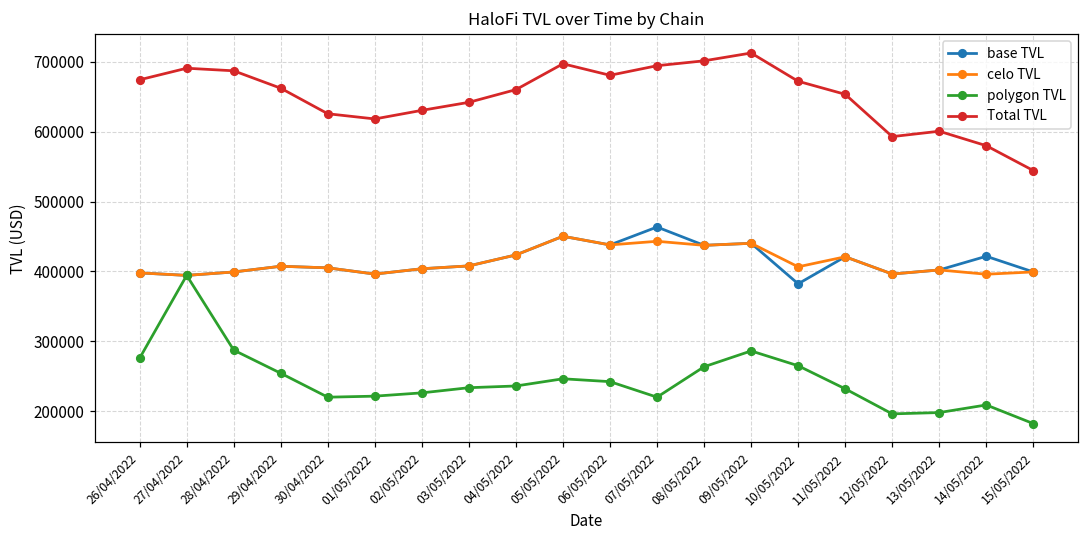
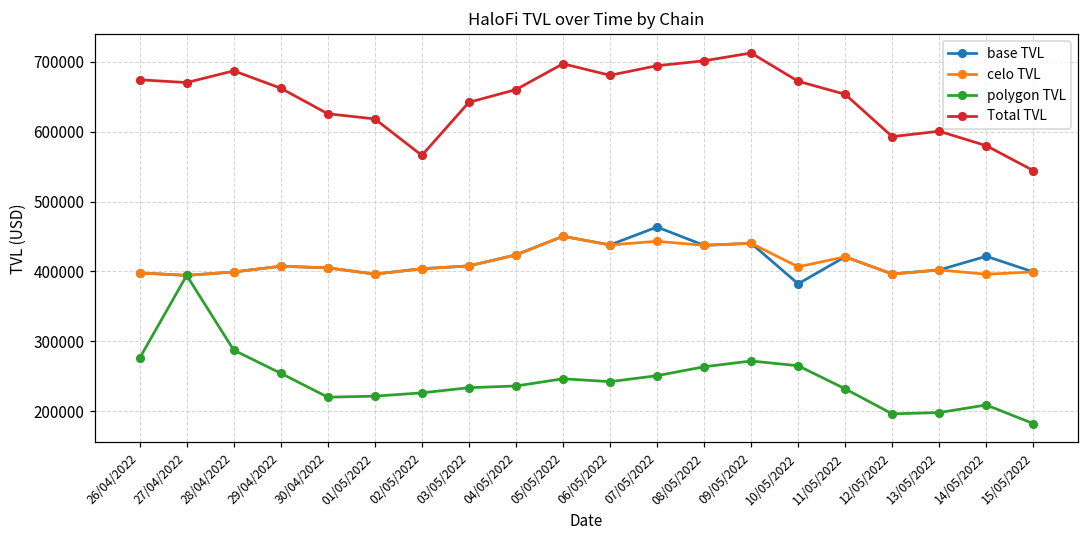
  {
    "base TVL": {
      "07/05/2022": 460000,
      "10/05/2022": 380000,
      "14/05/2022": 420000
    },
    "celo TVL": {
      "07/05/2022": 440000,
      "10/05/2022": 410000,
      "14/05/2022": 400000
    },
    "polygon TVL": {
      "26/04/2022": 280000,
      "28/04/2022": 290000,
      "29/04/2022": 250000,
      "30/04/2022": 220000,
      "01/05/2022": 220000,
      "02/05/2022": 230000,
      "03/05/2022": 230000,
      "04/05/2022": 240000,
      "05/05/2022": 250000,
      "06/05/2022": 240000,
-     "07/05/2022": 220000,
+     "07/05/2022": 250000,
      "08/05/2022": 260000,
-     "09/05/2022": 290000,
+     "09/05/2022": 270000,
      "10/05/2022": 270000,
      "11/05/2022": 230000,
      "12/05/2022": 200000,
      "13/05/2022": 200000,
      "14/05/2022": 210000,
      "15/05/2022": 180000
    },
    "Total TVL": {
      "26/04/2022": 670000,
-     "27/04/2022": 690000,
+     "27/04/2022": 670000,
      "28/04/2022": 690000,
      "29/04/2022": 660000,
      "30/04/2022": 630000,
      "01/05/2022": 620000,
-     "02/05/2022": 630000,
+     "02/05/2022": 570000,
      "03/05/2022": 640000,
      "04/05/2022": 660000,
      "05/05/2022": 700000,
      "06/05/2022": 680000,
      "07/05/2022": 690000,
      "08/05/2022": 700000,
      "09/05/2022": 710000,
      "10/05/2022": 670000,
      "11/05/2022": 650000,
      "12/05/2022": 590000,
      "13/05/2022": 600000,
      "14/05/2022": 580000,
      "15/05/2022": 540000
    }
  }
